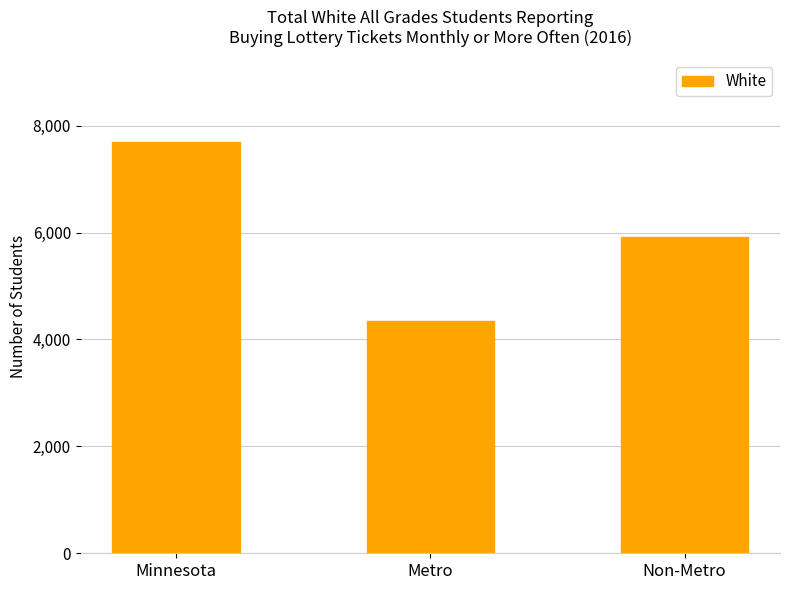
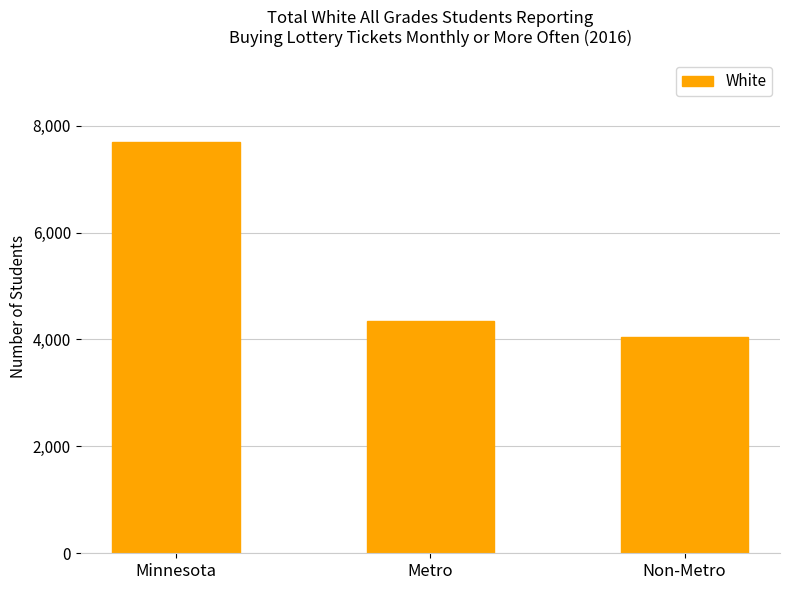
  {
    "Minnesota": "7,700",
    "Metro": "4,400",
-   "Non-Metro": "5,900"
+   "Non-Metro": "4,000"
  }
